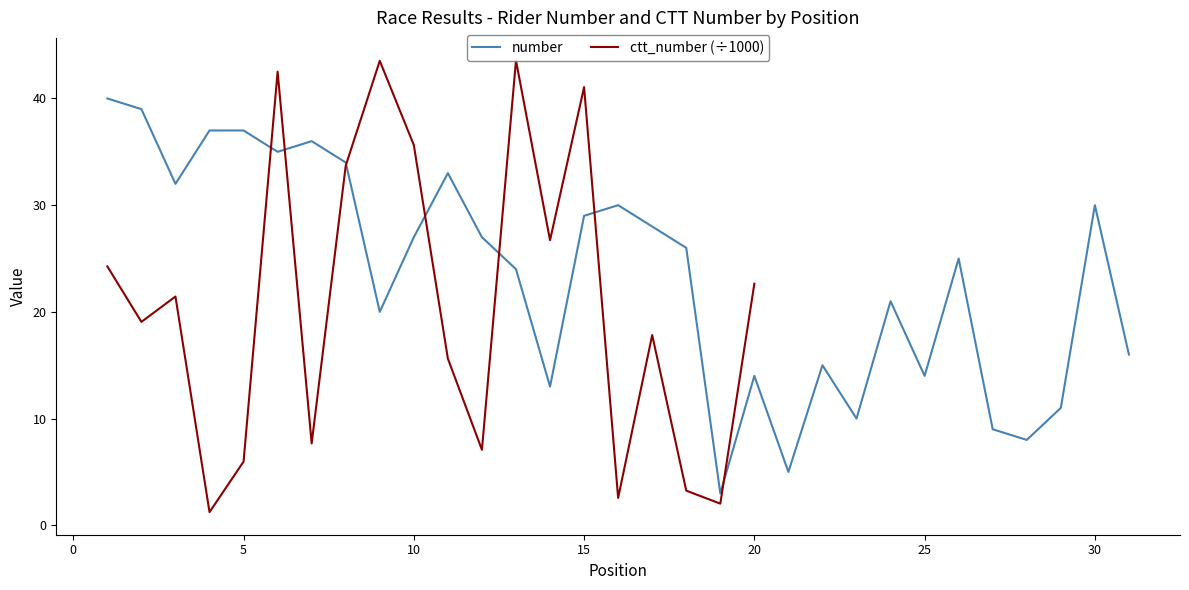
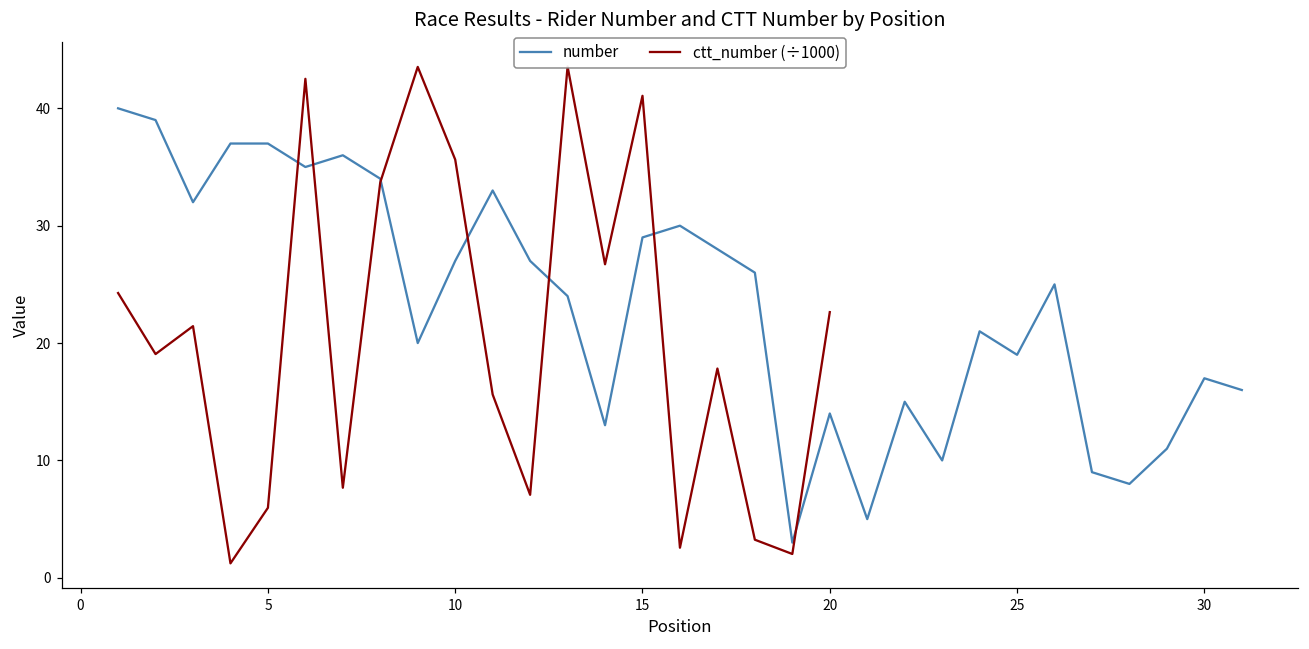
  {
    "number": {
      "5": 37,
      "10": 27,
      "15": 29,
      "20": 14,
-     "25": 14,
-     "30": 30
+     "25": 19,
+     "30": 17
    },
    "ctt_number (÷1000)": {
      "5": 6,
      "10": 35.6,
      "15": 41,
      "20": 22.6
    }
  }
